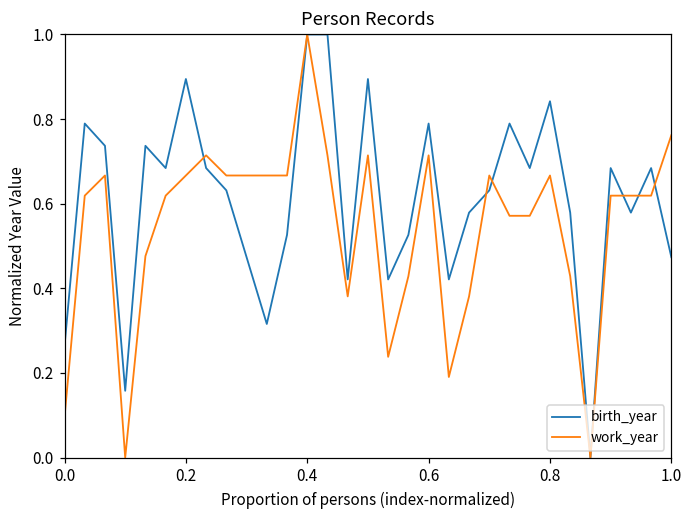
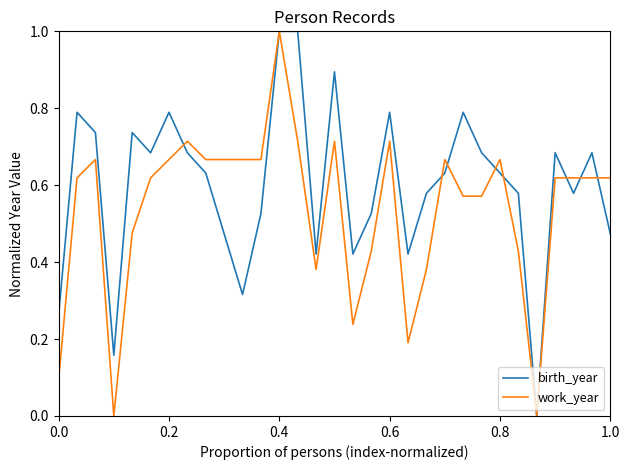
  {
    "birth_year": {
      "0.0": 0.26,
-     "0.2": 0.89,
+     "0.2": 0.79,
      "0.6": 0.79,
-     "0.8": 0.84,
+     "0.8": 0.63,
      "1.0": 0.47
    },
    "work_year": {
      "0.0": 0.10,
      "0.2": 0.67,
      "0.6": 0.71,
      "0.8": 0.67,
-     "1.0": 0.76
+     "1.0": 0.62
    }
  }
